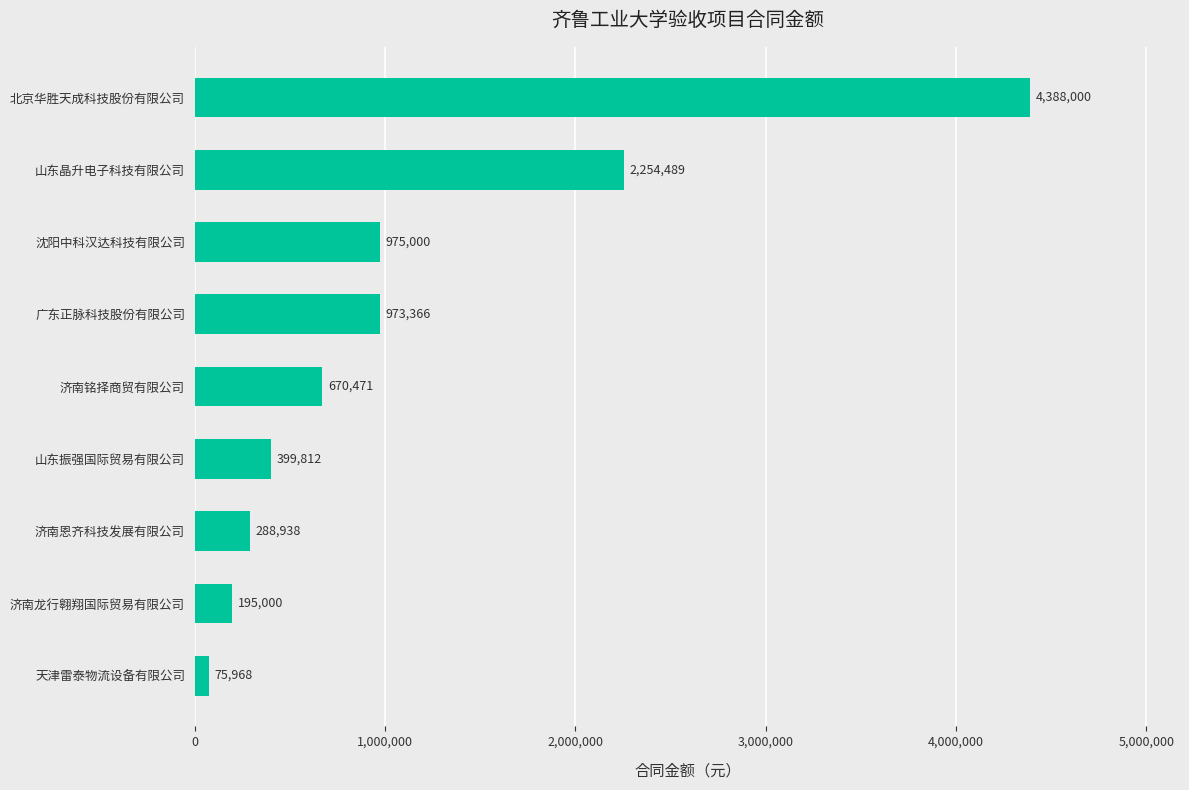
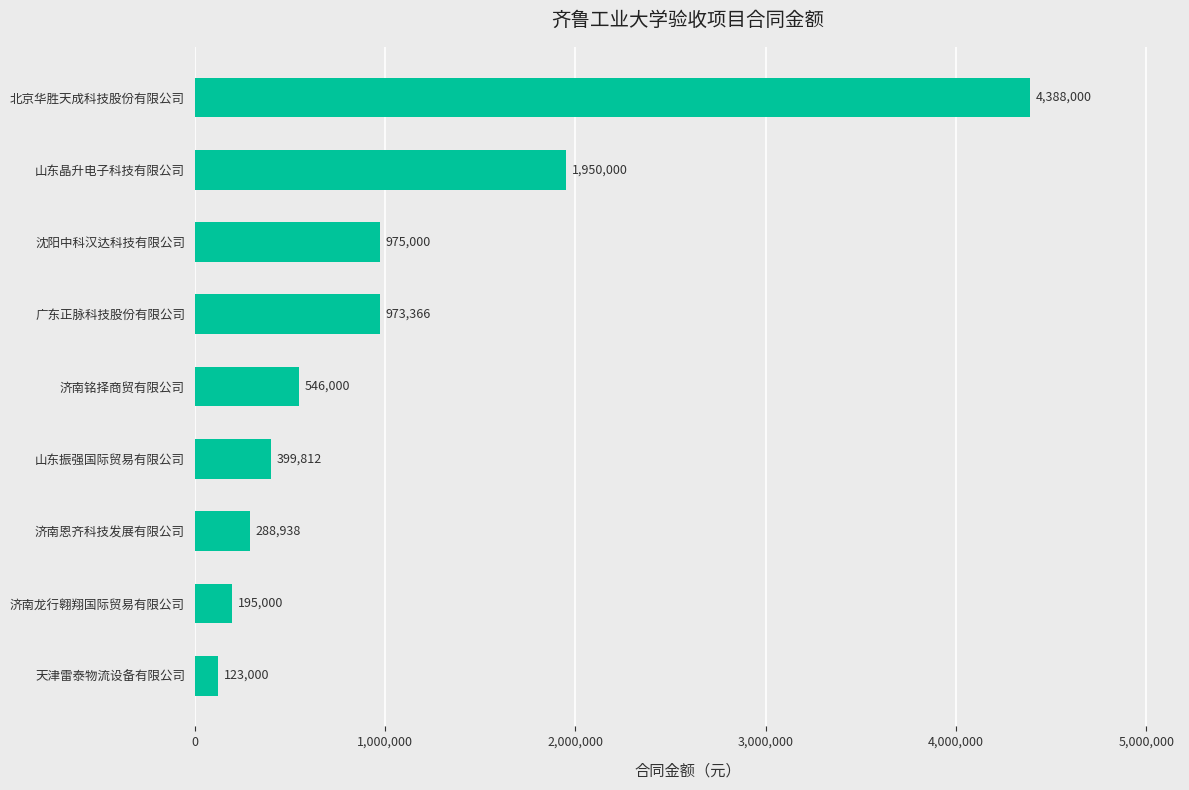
  {
    "北京华胜天成科技股份有限公司": "4,388,000",
-   "山东晶升电子科技有限公司": "2,254,489",
+   "山东晶升电子科技有限公司": "1,950,000",
    "沈阳中科汉达科技有限公司": "975,000",
    "广东正脉科技股份有限公司": "973,366",
-   "济南铭择商贸有限公司": "670,471",
+   "济南铭择商贸有限公司": "546,000",
    "山东振强国际贸易有限公司": "399,812",
    "济南恩齐科技发展有限公司": "288,938",
    "济南龙行翱翔国际贸易有限公司": "195,000",
-   "天津雷泰物流设备有限公司": "75,968"
+   "天津雷泰物流设备有限公司": "123,000"
  }
